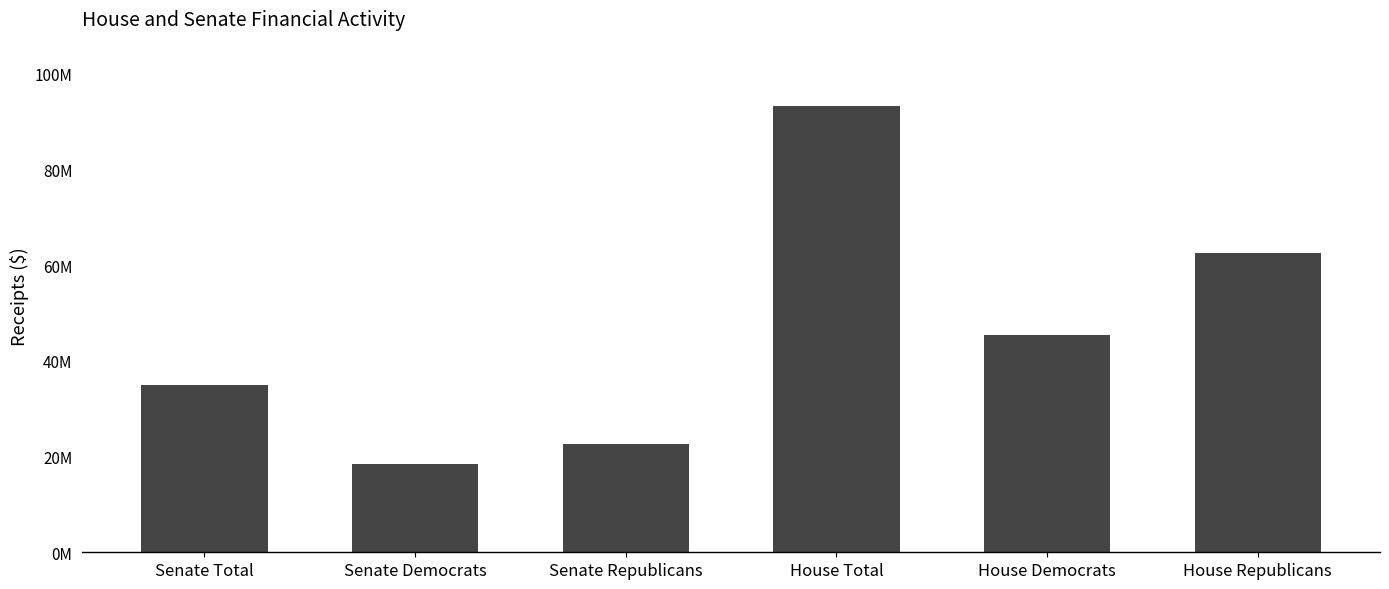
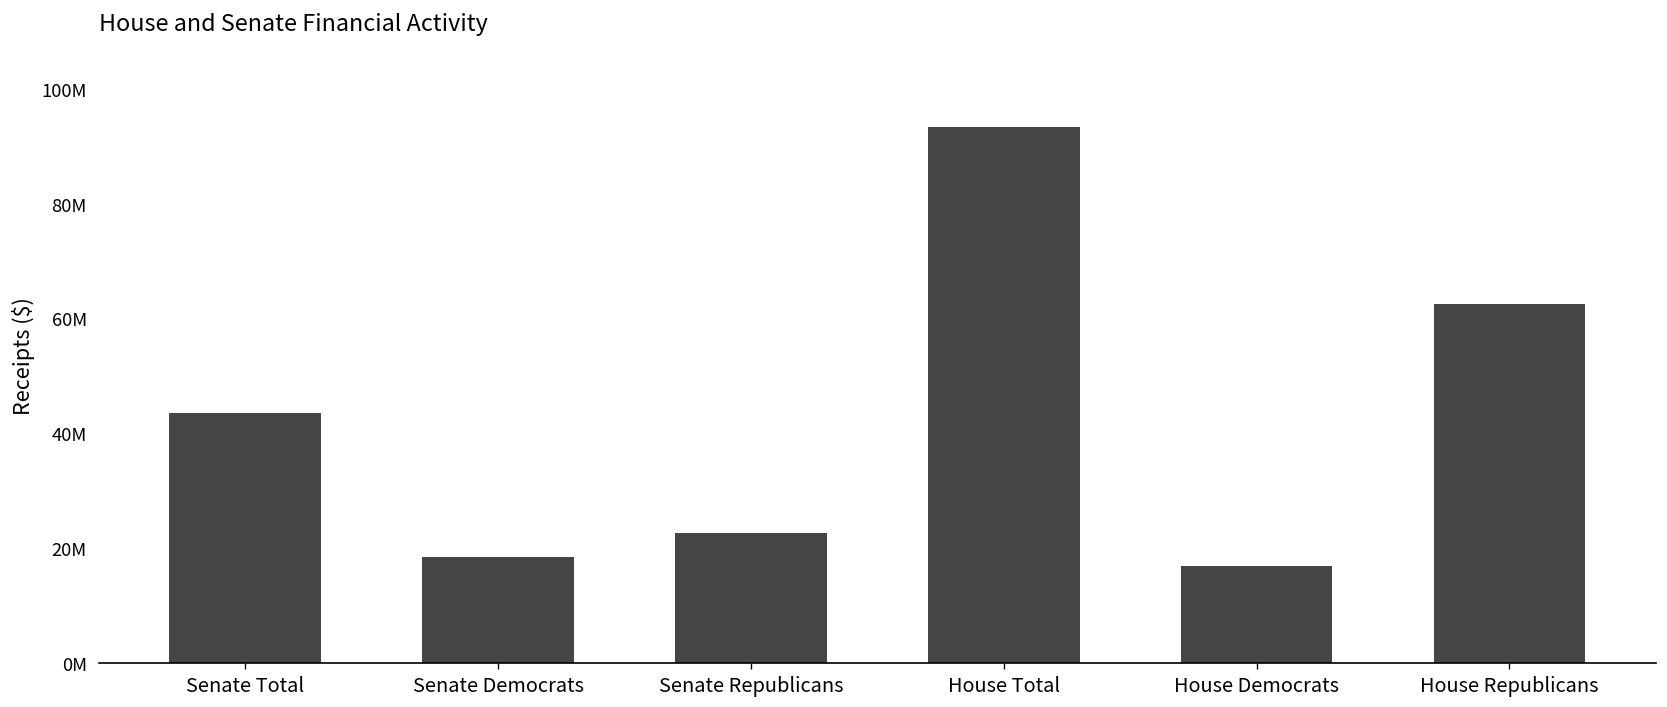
  {
-   "Senate Total": 35000000,
+   "Senate Total": 43000000,
    "Senate Democrats": 19000000,
    "Senate Republicans": 23000000,
    "House Total": 93000000,
-   "House Democrats": 45000000,
+   "House Democrats": 17000000,
    "House Republicans": 63000000
  }
